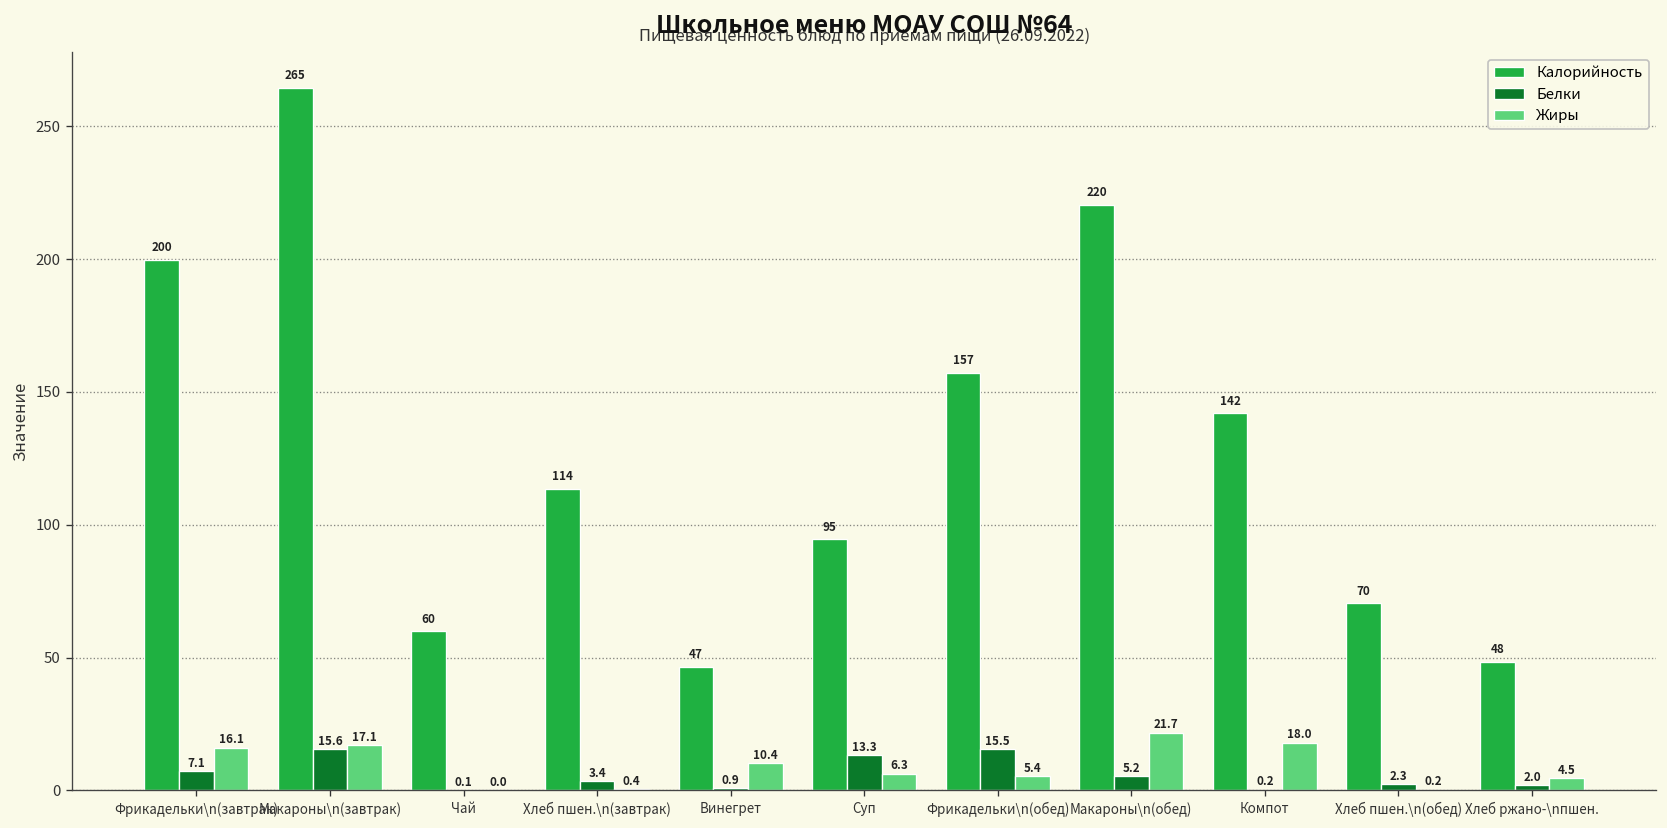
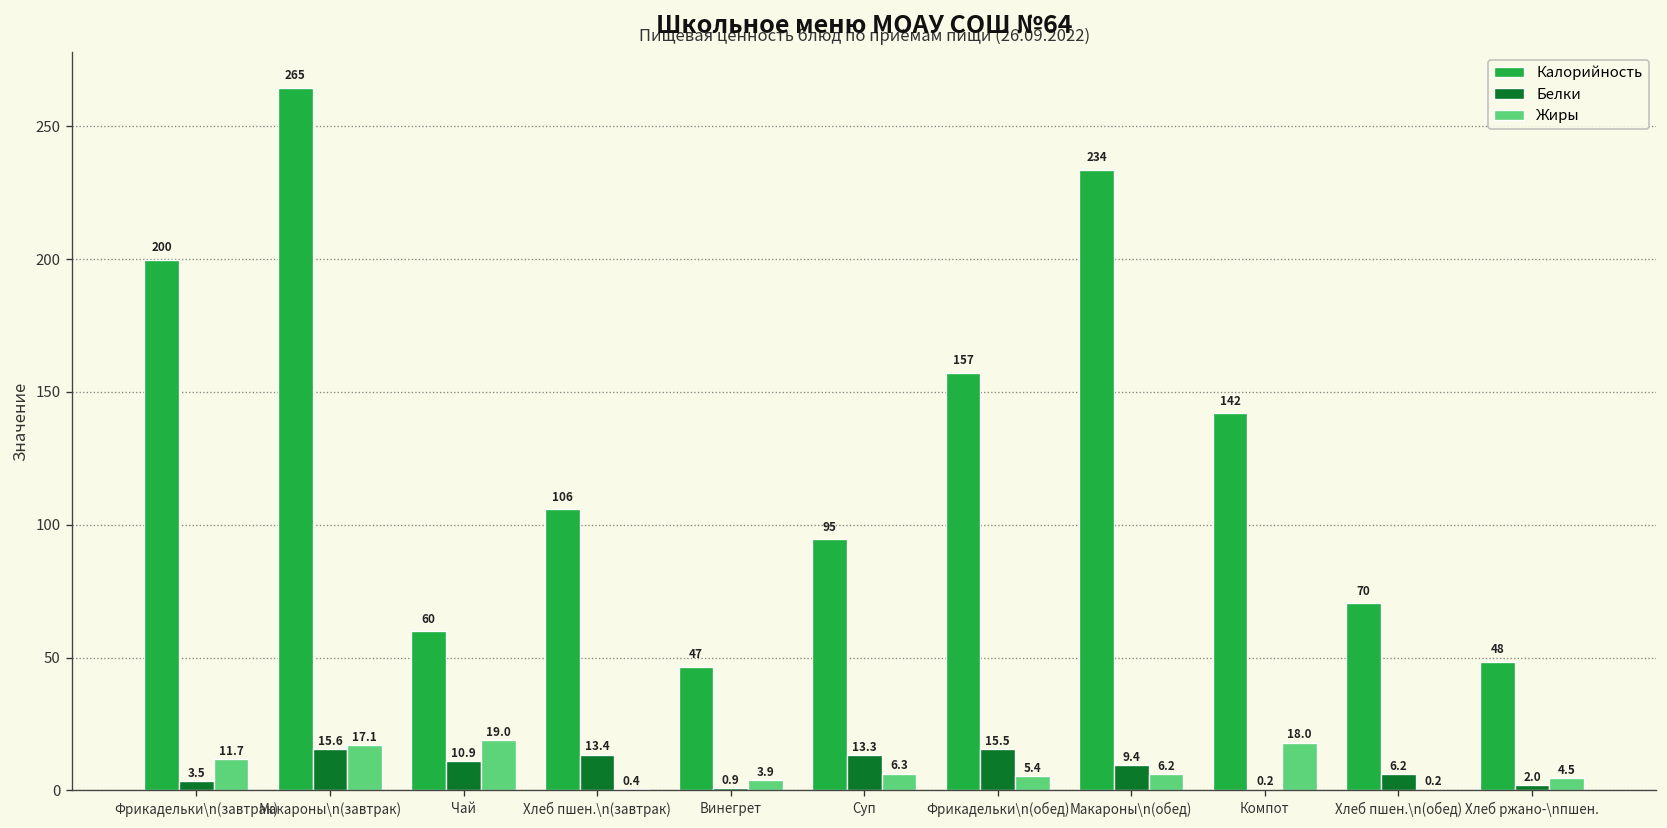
  {
    "Калорийность": {
      "Фрикадельки\\n(завтрак)": 200,
      "Макароны\\n(завтрак)": 265,
      "Чай": 60,
-     "Хлеб пшен.\\n(завтрак)": 114,
+     "Хлеб пшен.\\n(завтрак)": 106,
      "Винегрет": 47,
      "Суп": 95,
      "Фрикадельки\\n(обед)": 157,
-     "Макароны\\n(обед)": 220,
+     "Макароны\\n(обед)": 234,
      "Компот": 142,
      "Хлеб пшен.\\n(обед)": 70,
      "Хлеб ржано-\\nпшен.": 48
    },
    "Белки": {
-     "Фрикадельки\\n(завтрак)": 7.1,
+     "Фрикадельки\\n(завтрак)": 3.5,
      "Макароны\\n(завтрак)": 15.6,
-     "Чай": 0.1,
-     "Хлеб пшен.\\n(завтрак)": 3.4,
+     "Чай": 10.9,
+     "Хлеб пшен.\\n(завтрак)": 13.4,
      "Винегрет": 0.9,
      "Суп": 13.3,
      "Фрикадельки\\n(обед)": 15.5,
-     "Макароны\\n(обед)": 5.2,
+     "Макароны\\n(обед)": 9.4,
      "Компот": 0.2,
-     "Хлеб пшен.\\n(обед)": 2.3,
+     "Хлеб пшен.\\n(обед)": 6.2,
      "Хлеб ржано-\\nпшен.": 2.0
    },
    "Жиры": {
-     "Фрикадельки\\n(завтрак)": 16.1,
+     "Фрикадельки\\n(завтрак)": 11.7,
      "Макароны\\n(завтрак)": 17.1,
-     "Чай": 0.0,
+     "Чай": 19.0,
      "Хлеб пшен.\\n(завтрак)": 0.4,
-     "Винегрет": 10.4,
+     "Винегрет": 3.9,
      "Суп": 6.3,
      "Фрикадельки\\n(обед)": 5.4,
-     "Макароны\\n(обед)": 21.7,
+     "Макароны\\n(обед)": 6.2,
      "Компот": 18.0,
      "Хлеб пшен.\\n(обед)": 0.2,
      "Хлеб ржано-\\nпшен.": 4.5
    }
  }
